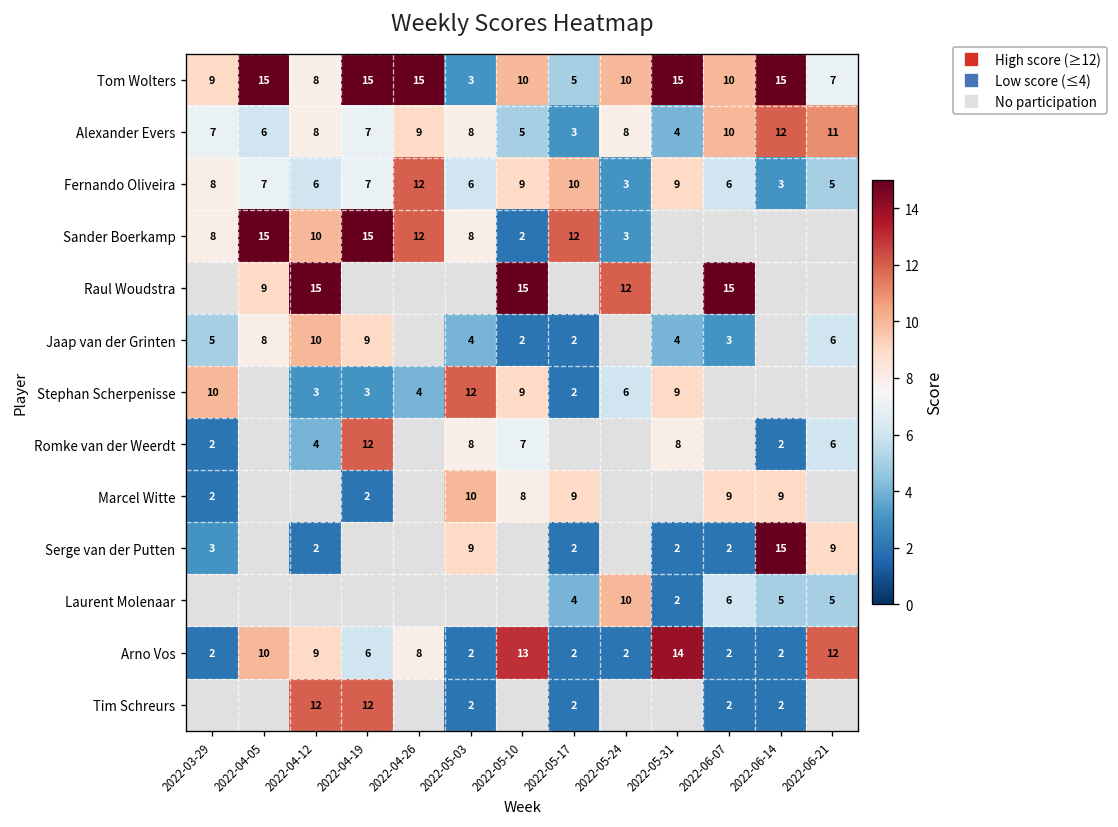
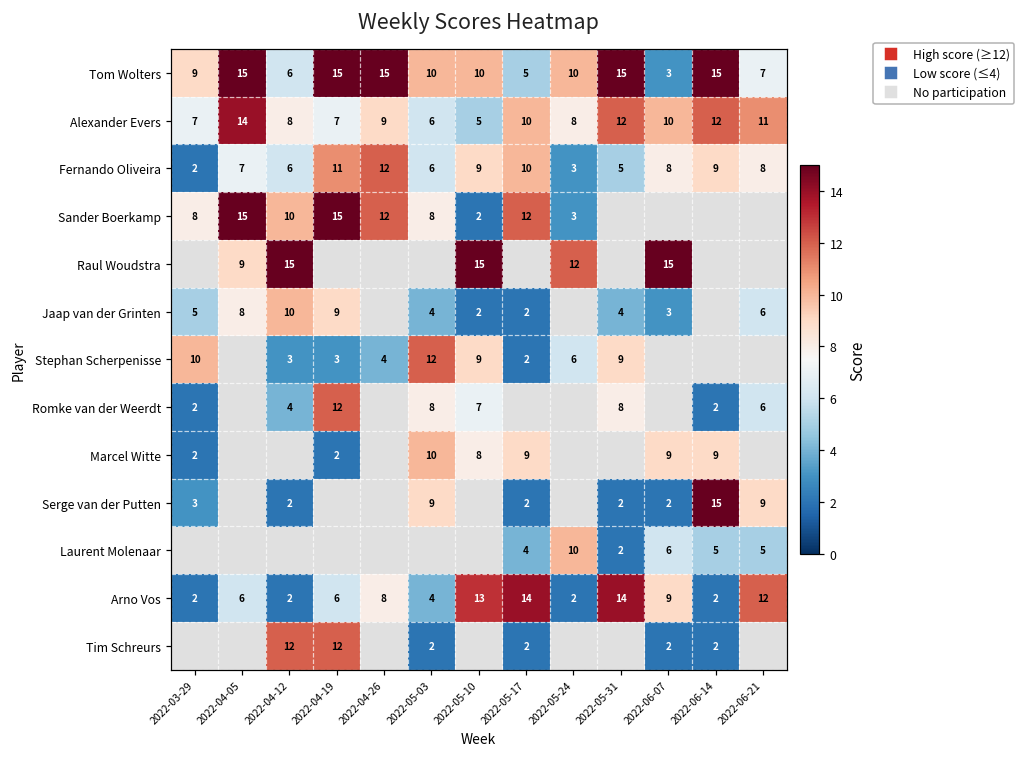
  {
    "Tom Wolters": {
      "2022-03-29": 9,
      "2022-04-05": 15,
-     "2022-04-12": 8,
+     "2022-04-12": 6,
      "2022-04-19": 15,
      "2022-04-26": 15,
-     "2022-05-03": 3,
+     "2022-05-03": 10,
      "2022-05-10": 10,
      "2022-05-17": 5,
      "2022-05-24": 10,
      "2022-05-31": 15,
-     "2022-06-07": 10,
+     "2022-06-07": 3,
      "2022-06-14": 15,
      "2022-06-21": 7
    },
    "Alexander Evers": {
      "2022-03-29": 7,
-     "2022-04-05": 6,
+     "2022-04-05": 14,
      "2022-04-12": 8,
      "2022-04-19": 7,
      "2022-04-26": 9,
-     "2022-05-03": 8,
+     "2022-05-03": 6,
      "2022-05-10": 5,
-     "2022-05-17": 3,
+     "2022-05-17": 10,
      "2022-05-24": 8,
-     "2022-05-31": 4,
+     "2022-05-31": 12,
      "2022-06-07": 10,
      "2022-06-14": 12,
      "2022-06-21": 11
    },
    "Fernando Oliveira": {
-     "2022-03-29": 8,
+     "2022-03-29": 2,
      "2022-04-05": 7,
      "2022-04-12": 6,
-     "2022-04-19": 7,
+     "2022-04-19": 11,
      "2022-04-26": 12,
      "2022-05-03": 6,
      "2022-05-10": 9,
      "2022-05-17": 10,
      "2022-05-24": 3,
-     "2022-05-31": 9,
-     "2022-06-07": 6,
-     "2022-06-14": 3,
-     "2022-06-21": 5
+     "2022-05-31": 5,
+     "2022-06-07": 8,
+     "2022-06-14": 9,
+     "2022-06-21": 8
    },
    "Sander Boerkamp": {
      "2022-03-29": 8,
      "2022-04-05": 15,
      "2022-04-12": 10,
      "2022-04-19": 15,
      "2022-04-26": 12,
      "2022-05-03": 8,
      "2022-05-10": 2,
      "2022-05-17": 12,
      "2022-05-24": 3
    },
    "Raul Woudstra": {
      "2022-04-05": 9,
      "2022-04-12": 15,
      "2022-05-10": 15,
      "2022-05-24": 12,
      "2022-06-07": 15
    },
    "Jaap van der Grinten": {
      "2022-03-29": 5,
      "2022-04-05": 8,
      "2022-04-12": 10,
      "2022-04-19": 9,
      "2022-05-03": 4,
      "2022-05-10": 2,
      "2022-05-17": 2,
      "2022-05-31": 4,
      "2022-06-07": 3,
      "2022-06-21": 6
    },
    "Stephan Scherpenisse": {
      "2022-03-29": 10,
      "2022-04-12": 3,
      "2022-04-19": 3,
      "2022-04-26": 4,
      "2022-05-03": 12,
      "2022-05-10": 9,
      "2022-05-17": 2,
      "2022-05-24": 6,
      "2022-05-31": 9
    },
    "Romke van der Weerdt": {
      "2022-03-29": 2,
      "2022-04-12": 4,
      "2022-04-19": 12,
      "2022-05-03": 8,
      "2022-05-10": 7,
      "2022-05-31": 8,
      "2022-06-14": 2,
      "2022-06-21": 6
    },
    "Marcel Witte": {
      "2022-03-29": 2,
      "2022-04-19": 2,
      "2022-05-03": 10,
      "2022-05-10": 8,
      "2022-05-17": 9,
      "2022-06-07": 9,
      "2022-06-14": 9
    },
    "Serge van der Putten": {
      "2022-03-29": 3,
      "2022-04-12": 2,
      "2022-05-03": 9,
      "2022-05-17": 2,
      "2022-05-31": 2,
      "2022-06-07": 2,
      "2022-06-14": 15,
      "2022-06-21": 9
    },
    "Laurent Molenaar": {
      "2022-05-17": 4,
      "2022-05-24": 10,
      "2022-05-31": 2,
      "2022-06-07": 6,
      "2022-06-14": 5,
      "2022-06-21": 5
    },
    "Arno Vos": {
      "2022-03-29": 2,
-     "2022-04-05": 10,
-     "2022-04-12": 9,
+     "2022-04-05": 6,
+     "2022-04-12": 2,
      "2022-04-19": 6,
      "2022-04-26": 8,
-     "2022-05-03": 2,
+     "2022-05-03": 4,
      "2022-05-10": 13,
-     "2022-05-17": 2,
+     "2022-05-17": 14,
      "2022-05-24": 2,
      "2022-05-31": 14,
-     "2022-06-07": 2,
+     "2022-06-07": 9,
      "2022-06-14": 2,
      "2022-06-21": 12
    },
    "Tim Schreurs": {
      "2022-04-12": 12,
      "2022-04-19": 12,
      "2022-05-03": 2,
      "2022-05-17": 2,
      "2022-06-07": 2,
      "2022-06-14": 2
    }
  }
